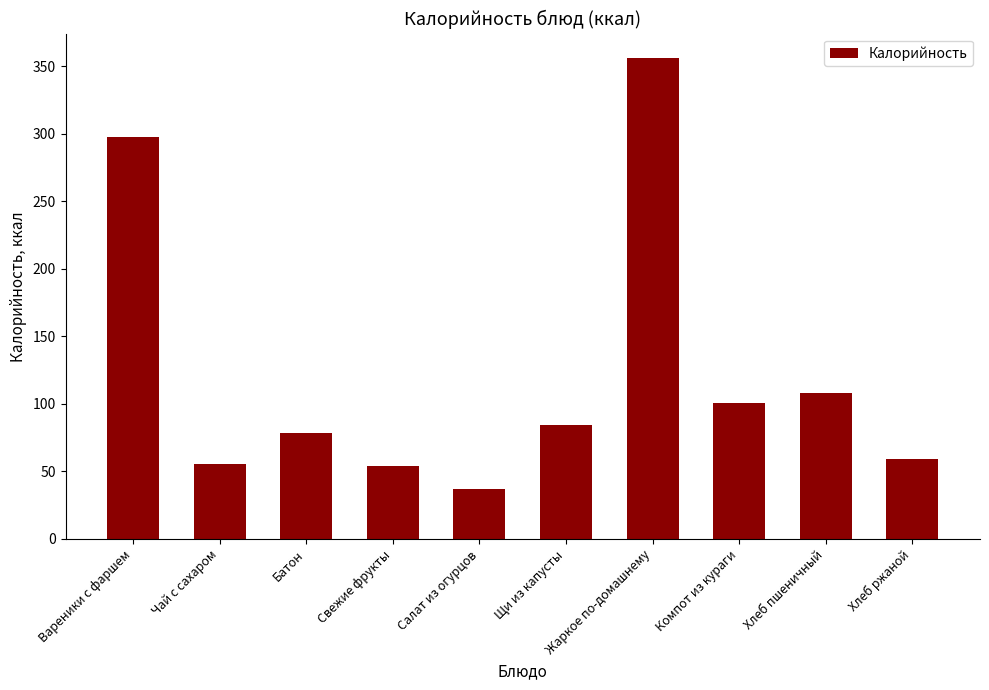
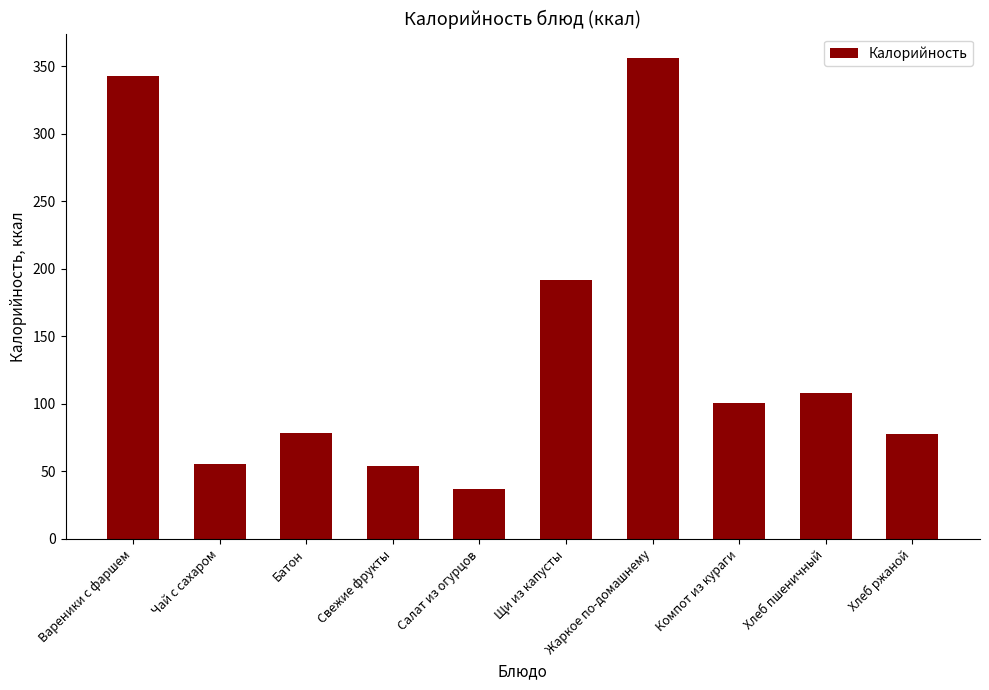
  {
-   "Вареники с фаршем": 298,
+   "Вареники с фаршем": 343,
    "Чай с сахаром": 56,
    "Батон": 79,
    "Свежие фрукты": 54,
    "Салат из огурцов": 37,
-   "Щи из капусты": 84,
+   "Щи из капусты": 192,
    "Жаркое по-домашнему": 356,
    "Компот из кураги": 101,
    "Хлеб пшеничный": 108,
-   "Хлеб ржаной": 59
+   "Хлеб ржаной": 78
  }
